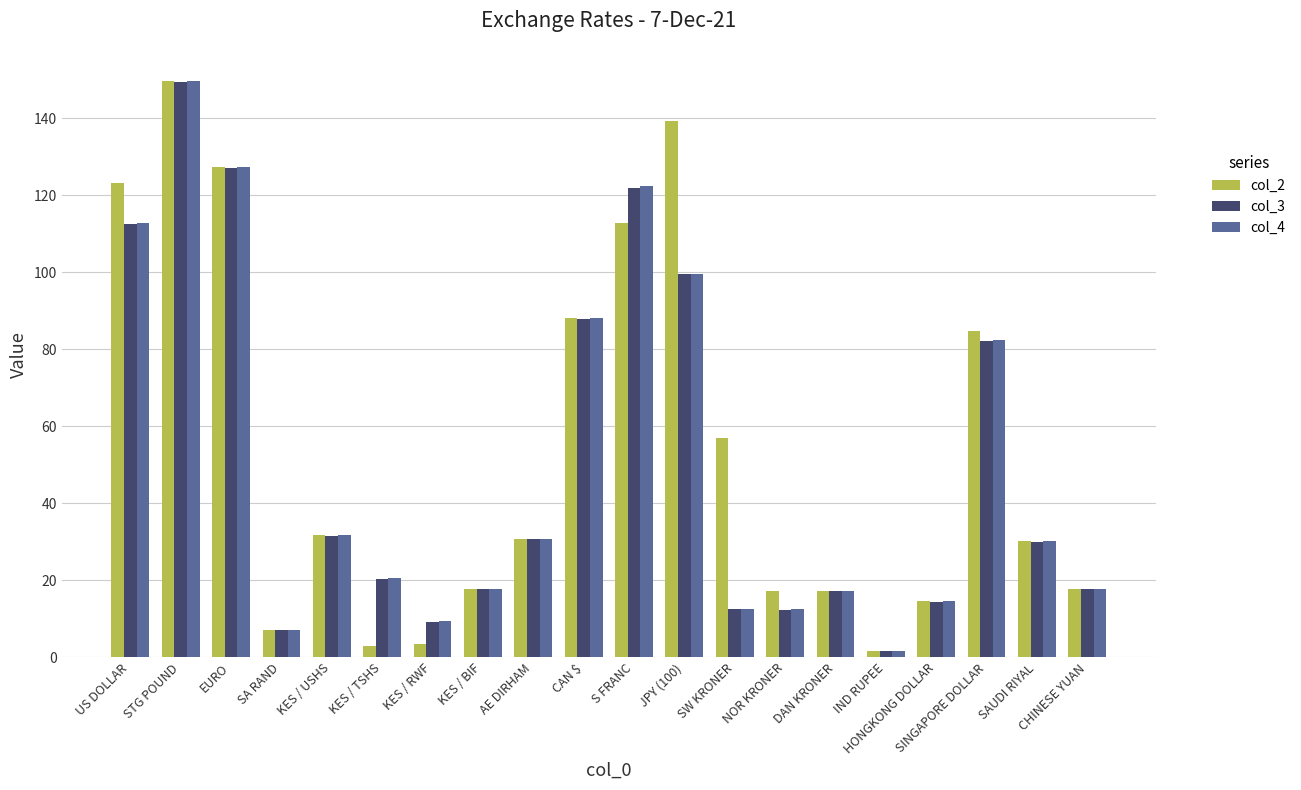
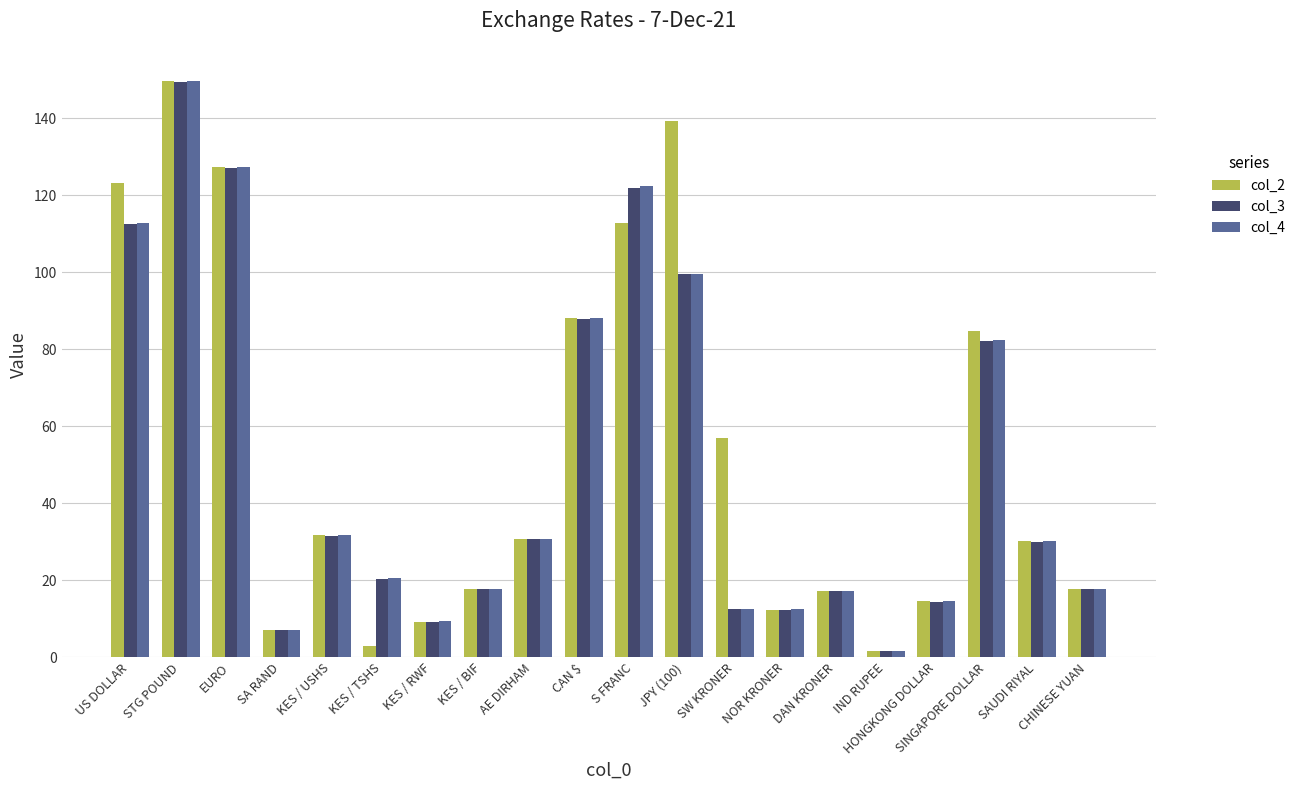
  {
    "col_2": {
      "US DOLLAR": 123,
      "STG POUND": 150,
      "EURO": 127,
      "SA RAND": 7,
      "KES / USHS": 32,
      "KES / TSHS": 3,
-     "KES / RWF": 3,
+     "KES / RWF": 9,
      "KES / BIF": 18,
      "AE DIRHAM": 31,
      "CAN $": 88,
      "S FRANC": 113,
      "JPY (100)": 139,
      "SW KRONER": 57,
-     "NOR KRONER": 17,
+     "NOR KRONER": 12,
      "DAN KRONER": 17,
      "IND RUPEE": 1,
      "HONGKONG DOLLAR": 14,
      "SINGAPORE DOLLAR": 85,
      "SAUDI RIYAL": 30,
      "CHINESE YUAN": 18
    }
  }
